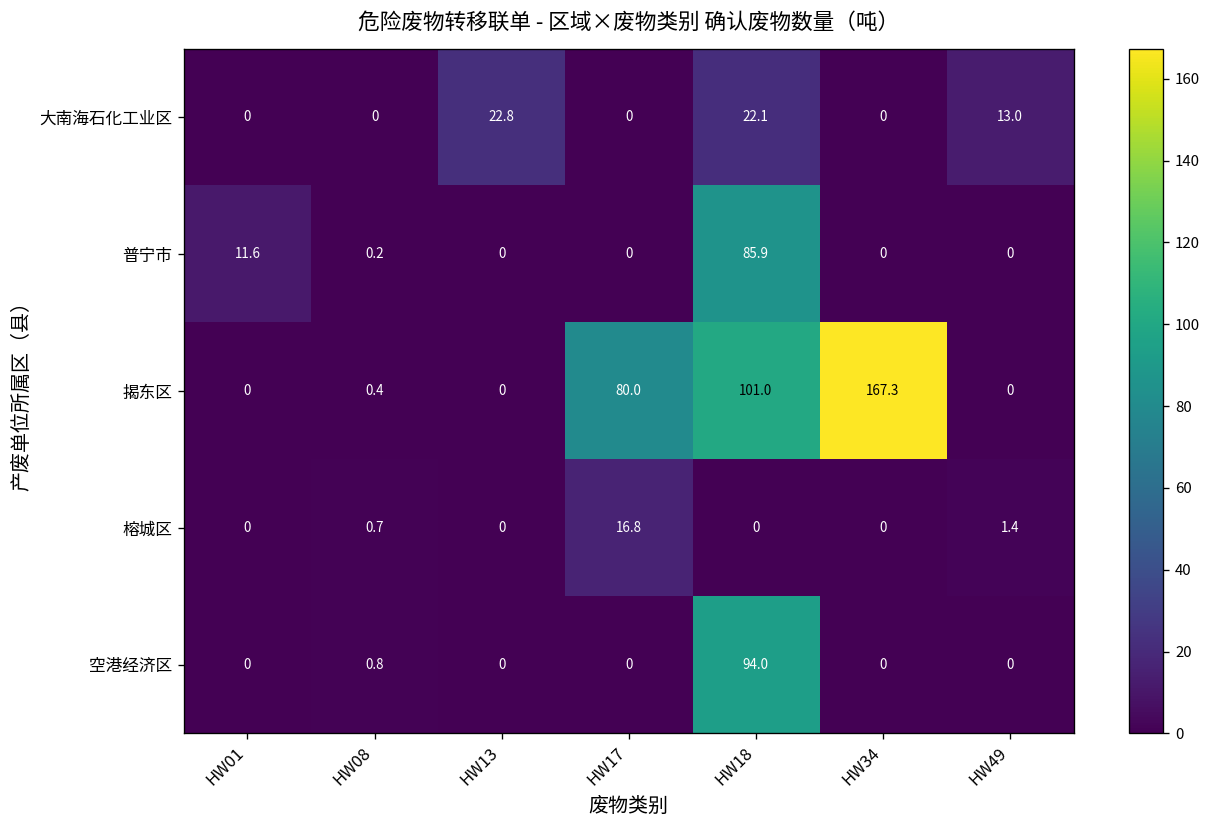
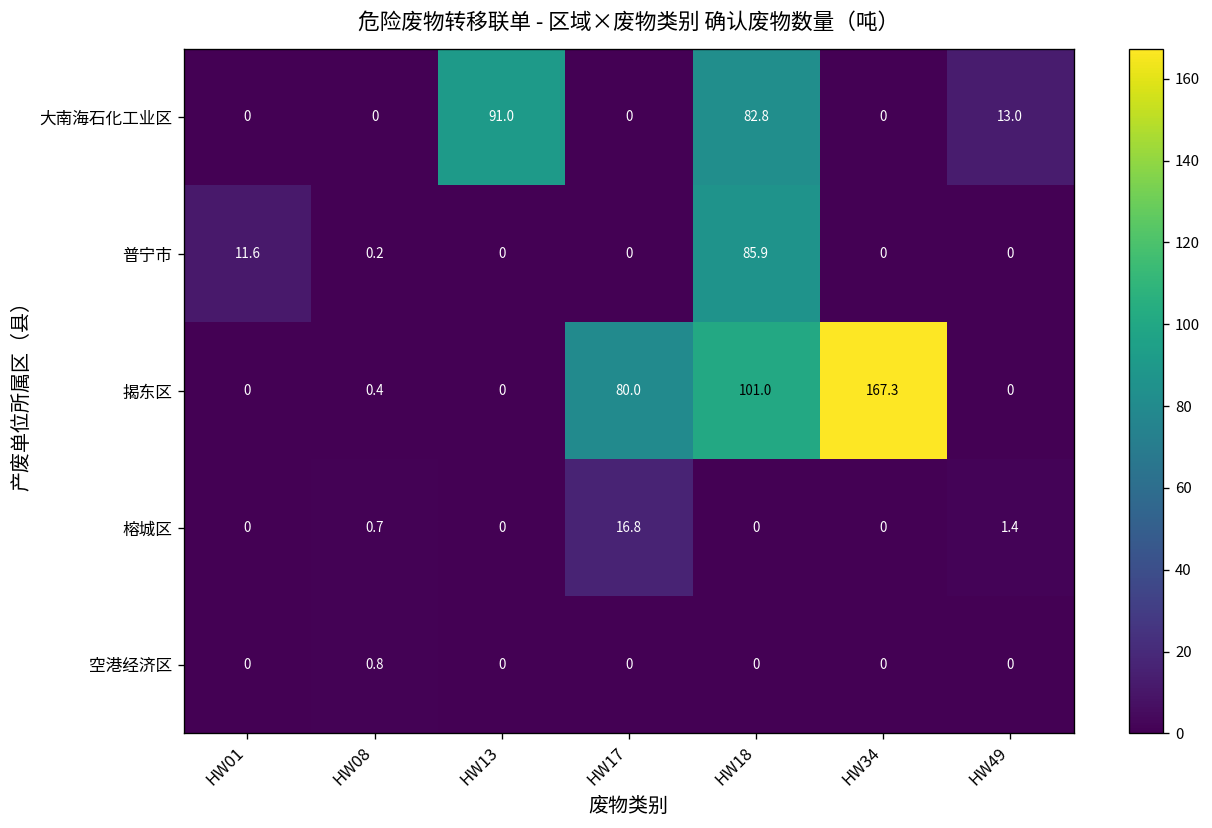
  {
    "大南海石化工业区": {
      "HW01": 0,
      "HW08": 0,
-     "HW13": 22.8,
+     "HW13": 91.0,
      "HW17": 0,
-     "HW18": 22.1,
+     "HW18": 82.8,
      "HW34": 0,
      "HW49": 13.0
    },
    "普宁市": {
      "HW01": 11.6,
      "HW08": 0.2,
      "HW13": 0,
      "HW17": 0,
      "HW18": 85.9,
      "HW34": 0,
      "HW49": 0
    },
    "揭东区": {
      "HW01": 0,
      "HW08": 0.4,
      "HW13": 0,
      "HW17": 80.0,
      "HW18": 101.0,
      "HW34": 167.3,
      "HW49": 0
    },
    "榕城区": {
      "HW01": 0,
      "HW08": 0.7,
      "HW13": 0,
      "HW17": 16.8,
      "HW18": 0,
      "HW34": 0,
      "HW49": 1.4
    },
    "空港经济区": {
      "HW01": 0,
      "HW08": 0.8,
      "HW13": 0,
      "HW17": 0,
-     "HW18": 94.0,
+     "HW18": 0,
      "HW34": 0,
      "HW49": 0
    }
  }
